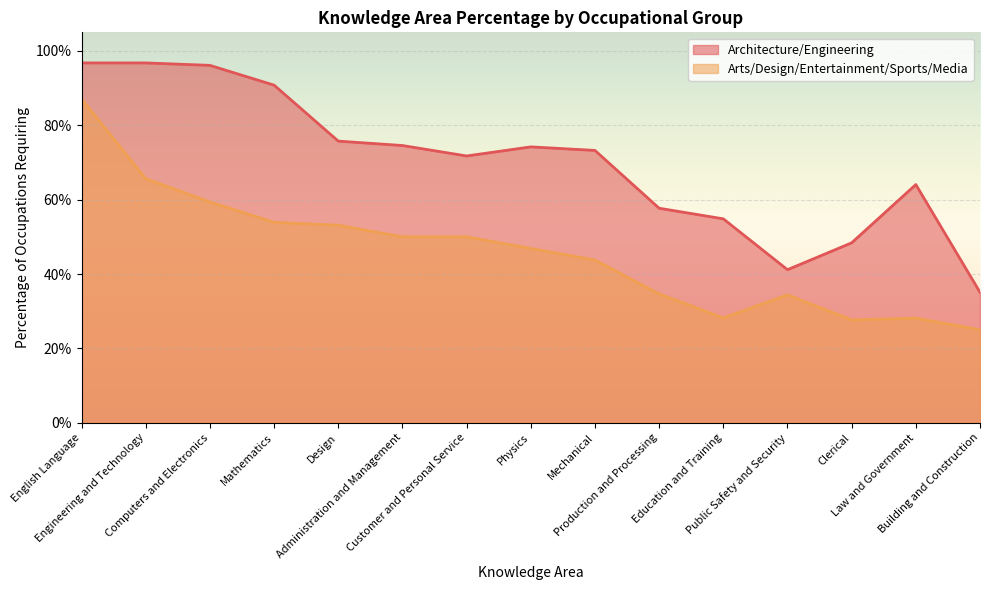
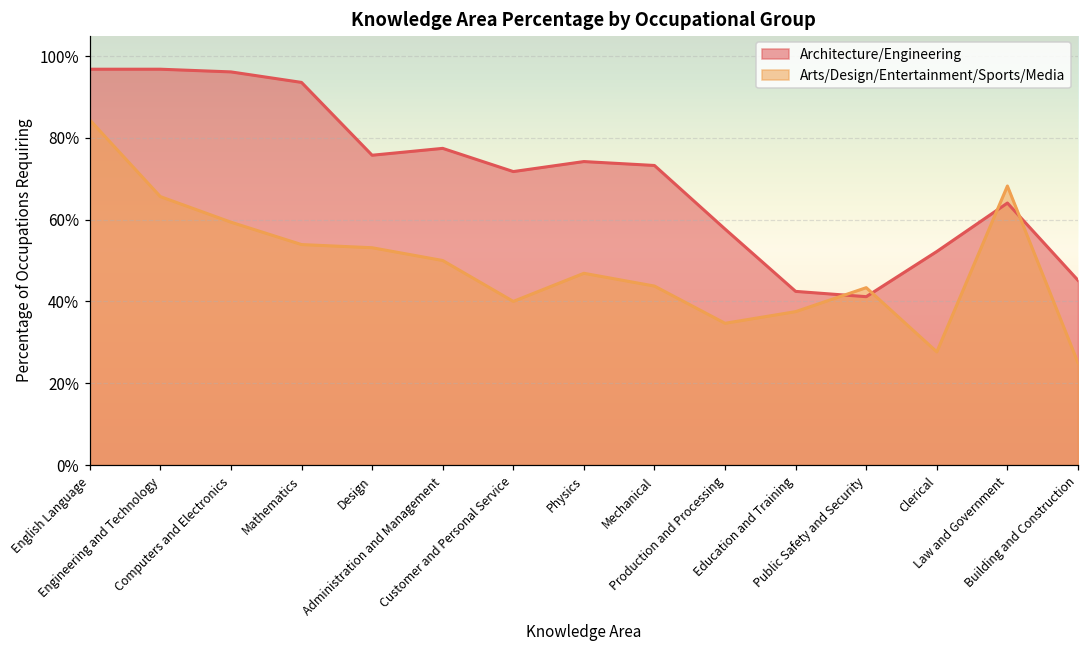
  {
    "Architecture/Engineering": {
      "English Language": "97%",
      "Engineering and Technology": "97%",
      "Computers and Electronics": "96%",
-     "Mathematics": "91%",
+     "Mathematics": "94%",
      "Design": "76%",
-     "Administration and Management": "75%",
+     "Administration and Management": "77%",
      "Customer and Personal Service": "72%",
      "Physics": "74%",
      "Mechanical": "73%",
      "Production and Processing": "58%",
-     "Education and Training": "55%",
+     "Education and Training": "42%",
      "Public Safety and Security": "41%",
-     "Clerical": "48%",
+     "Clerical": "52%",
      "Law and Government": "64%",
-     "Building and Construction": "35%"
+     "Building and Construction": "45%"
    },
    "Arts/Design/Entertainment/Sports/Media": {
-     "English Language": "87%",
+     "English Language": "84%",
      "Engineering and Technology": "66%",
      "Computers and Electronics": "59%",
      "Mathematics": "54%",
      "Design": "53%",
      "Administration and Management": "50%",
-     "Customer and Personal Service": "50%",
+     "Customer and Personal Service": "40%",
      "Physics": "47%",
      "Mechanical": "44%",
      "Production and Processing": "35%",
-     "Education and Training": "28%",
-     "Public Safety and Security": "34%",
+     "Education and Training": "38%",
+     "Public Safety and Security": "43%",
      "Clerical": "28%",
-     "Law and Government": "28%",
+     "Law and Government": "68%",
      "Building and Construction": "25%"
    }
  }
